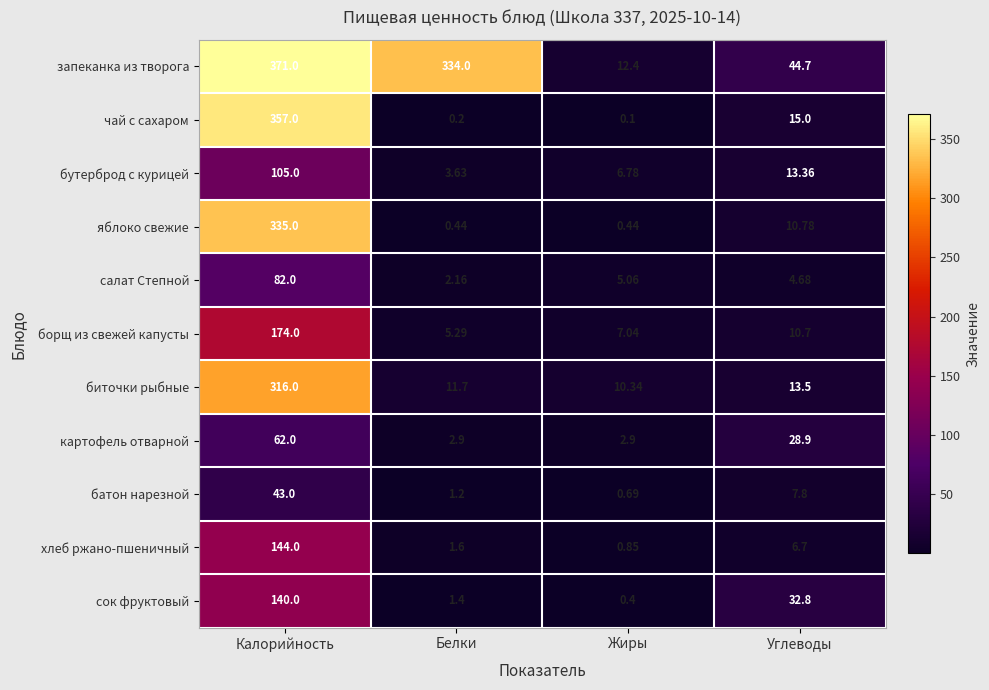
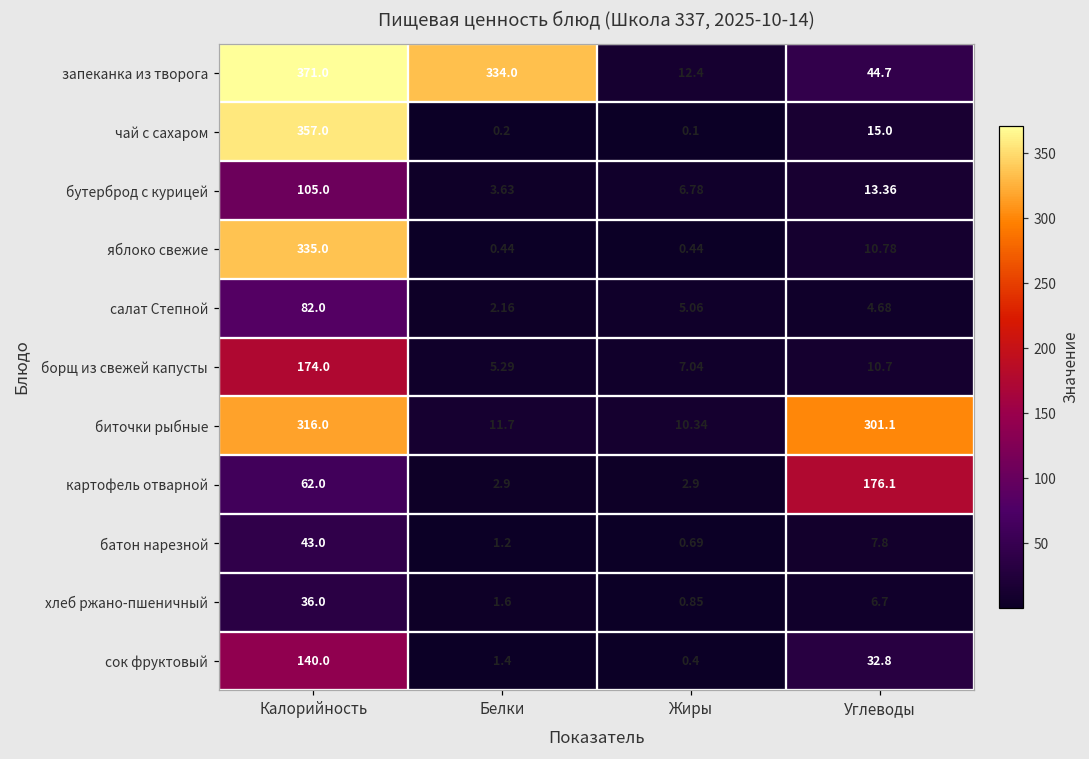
  {
    "запеканка из творога": {
      "Калорийность": 371.0,
      "Белки": 334.0,
      "Углеводы": 44.7
    },
    "чай с сахаром": {
      "Калорийность": 357.0,
      "Углеводы": 15.0
    },
    "бутерброд с курицей": {
      "Калорийность": 105.0,
      "Углеводы": 13.36
    },
    "яблоко свежие": {
      "Калорийность": 335.0
    },
    "салат Степной": {
      "Калорийность": 82.0
    },
    "борщ из свежей капусты": {
      "Калорийность": 174.0
    },
    "биточки рыбные": {
      "Калорийность": 316.0,
-     "Углеводы": 13.5
+     "Углеводы": 301.1
    },
    "картофель отварной": {
      "Калорийность": 62.0,
-     "Углеводы": 28.9
+     "Углеводы": 176.1
    },
    "батон нарезной": {
      "Калорийность": 43.0
    },
    "хлеб ржано-пшеничный": {
-     "Калорийность": 144.0
+     "Калорийность": 36.0
    },
    "сок фруктовый": {
      "Калорийность": 140.0,
      "Углеводы": 32.8
    }
  }
